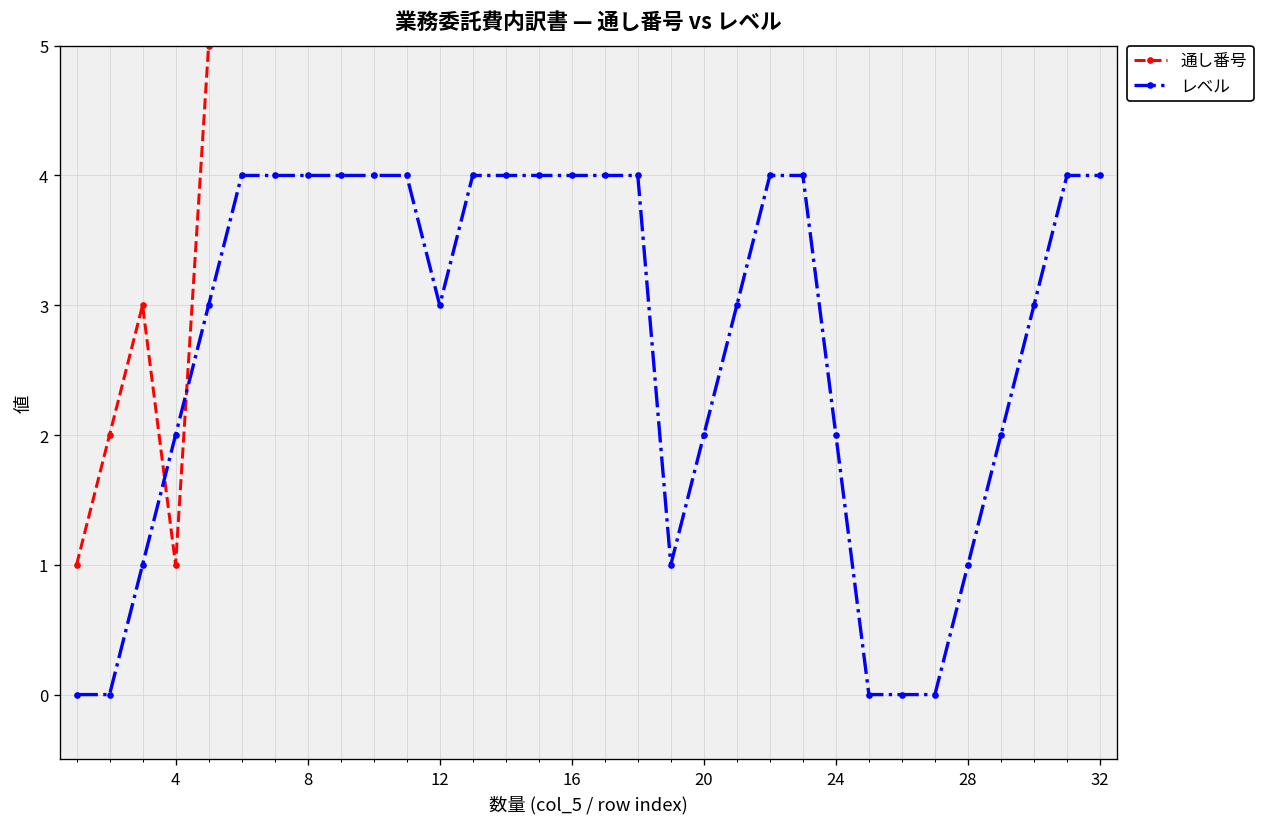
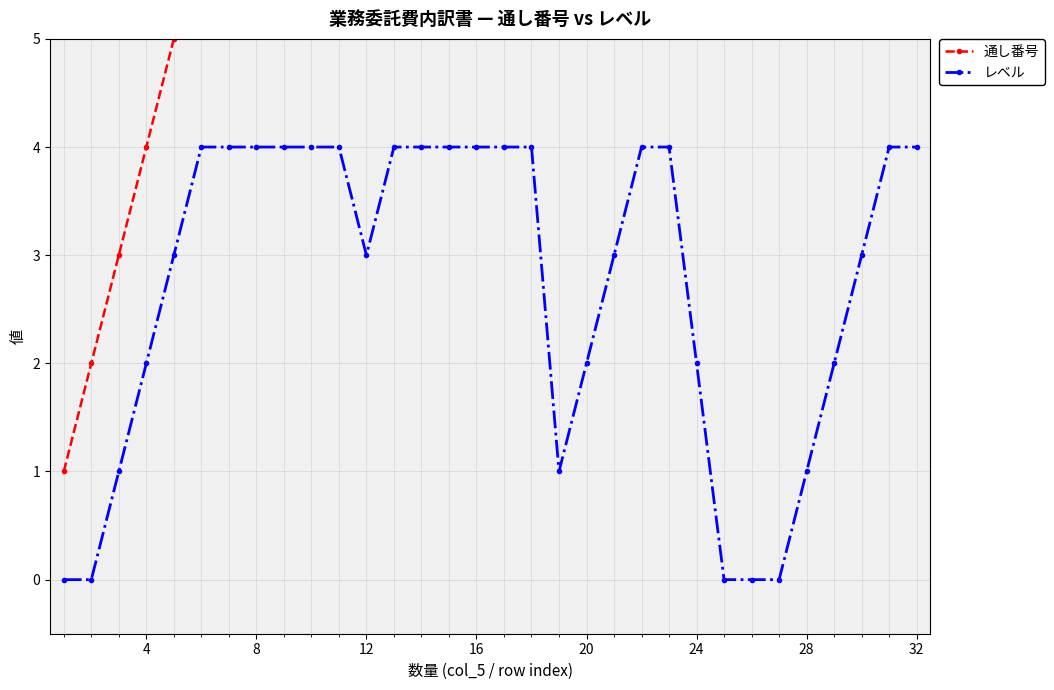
  {
    "通し番号": {
-     "4": 1
+     "4": 4
    },
    "レベル": {
      "4": 2,
      "8": 4,
      "12": 3,
      "16": 4,
      "20": 2,
      "24": 2,
      "28": 1,
      "32": 4
    }
  }
